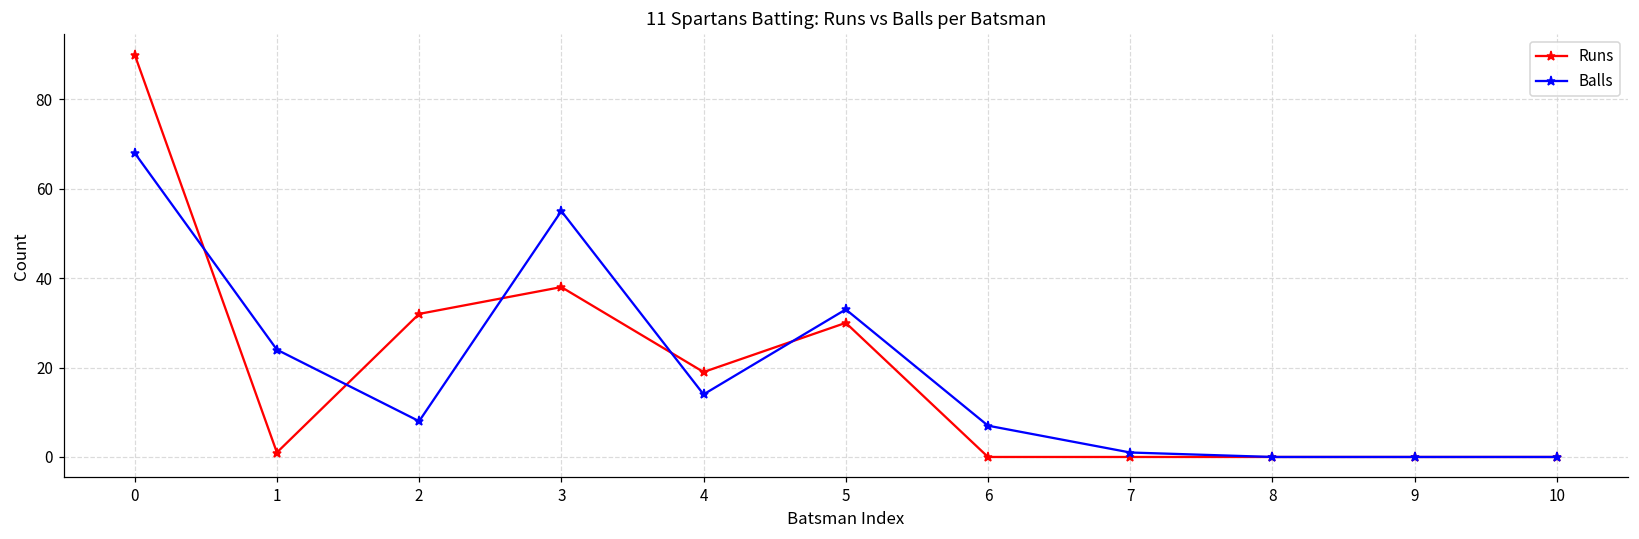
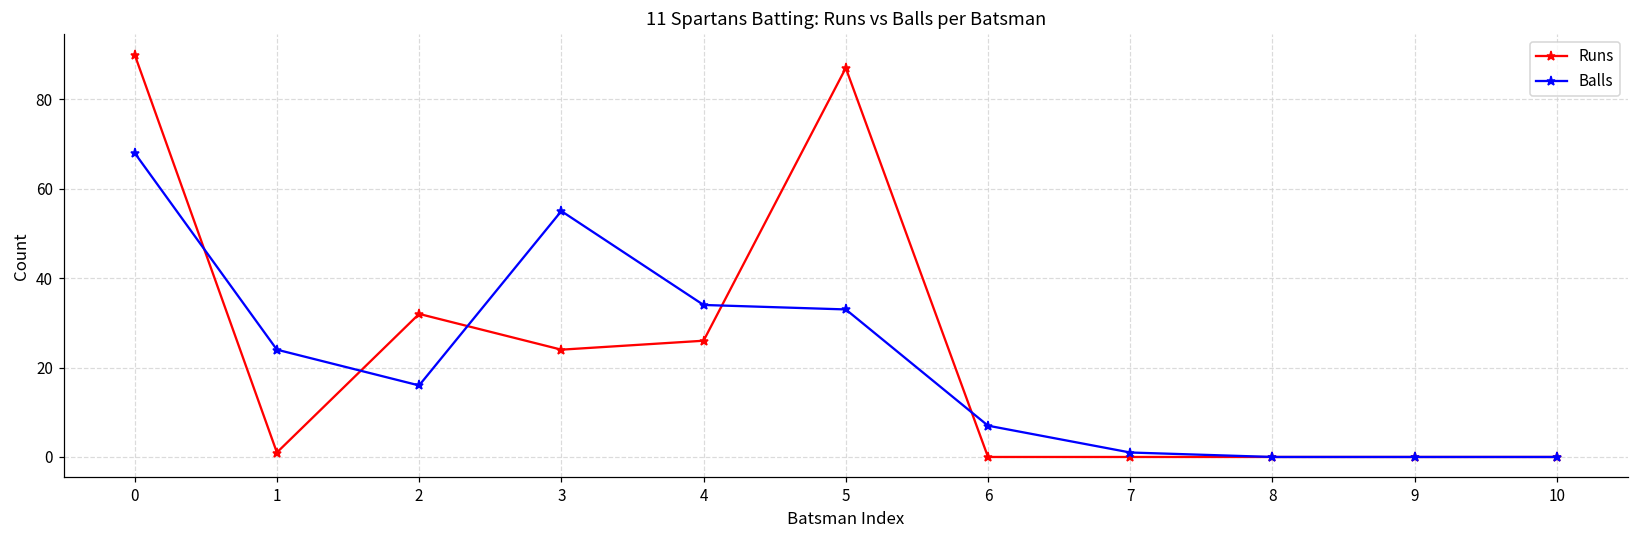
  {
    "Runs": {
      "0": 90,
      "1": 1,
      "2": 32,
-     "3": 38,
-     "4": 19,
-     "5": 30,
+     "3": 24,
+     "4": 26,
+     "5": 87,
      "6": 0,
      "7": 0
    },
    "Balls": {
      "0": 68,
      "1": 24,
-     "2": 8,
+     "2": 16,
      "3": 55,
-     "4": 14,
+     "4": 34,
      "5": 33,
      "6": 7,
      "7": 1
    }
  }
